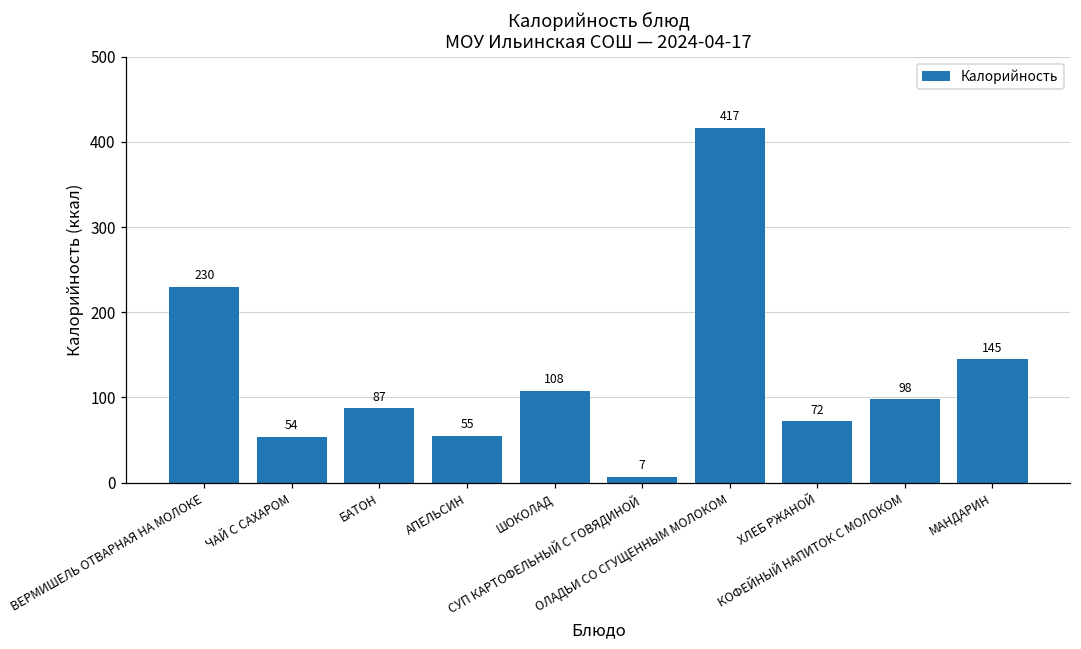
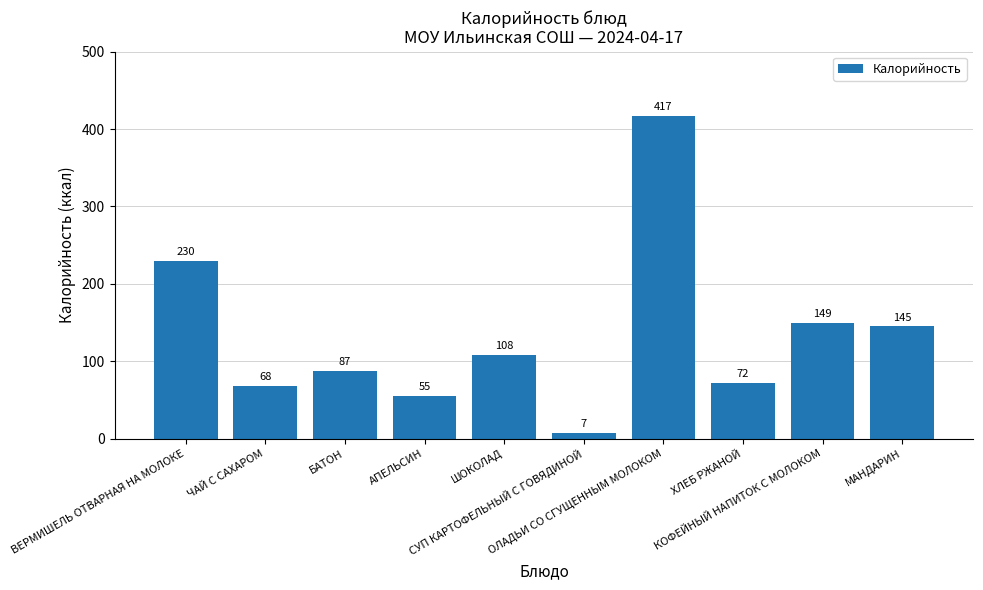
  {
    "ВЕРМИШЕЛЬ ОТВАРНАЯ НА МОЛОКЕ": 230,
-   "ЧАЙ С САХАРОМ": 54,
+   "ЧАЙ С САХАРОМ": 68,
    "БАТОН": 87,
    "АПЕЛЬСИН": 55,
    "ШОКОЛАД": 108,
    "СУП КАРТОФЕЛЬНЫЙ С ГОВЯДИНОЙ": 7,
    "ОЛАДЬИ СО СГУЩЕННЫМ МОЛОКОМ": 417,
    "ХЛЕБ РЖАНОЙ": 72,
-   "КОФЕЙНЫЙ НАПИТОК С МОЛОКОМ": 98,
+   "КОФЕЙНЫЙ НАПИТОК С МОЛОКОМ": 149,
    "МАНДАРИН": 145
  }
